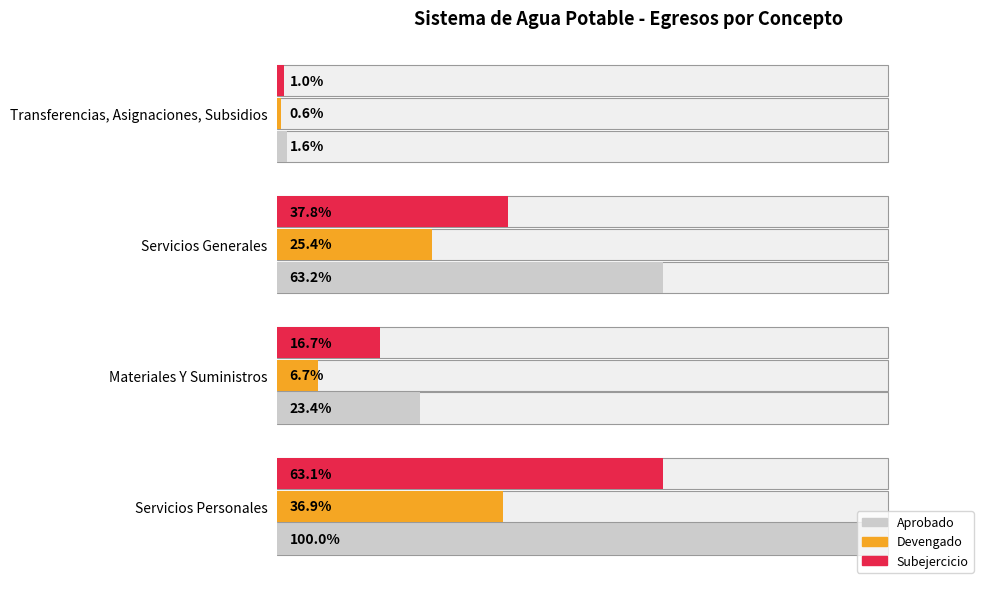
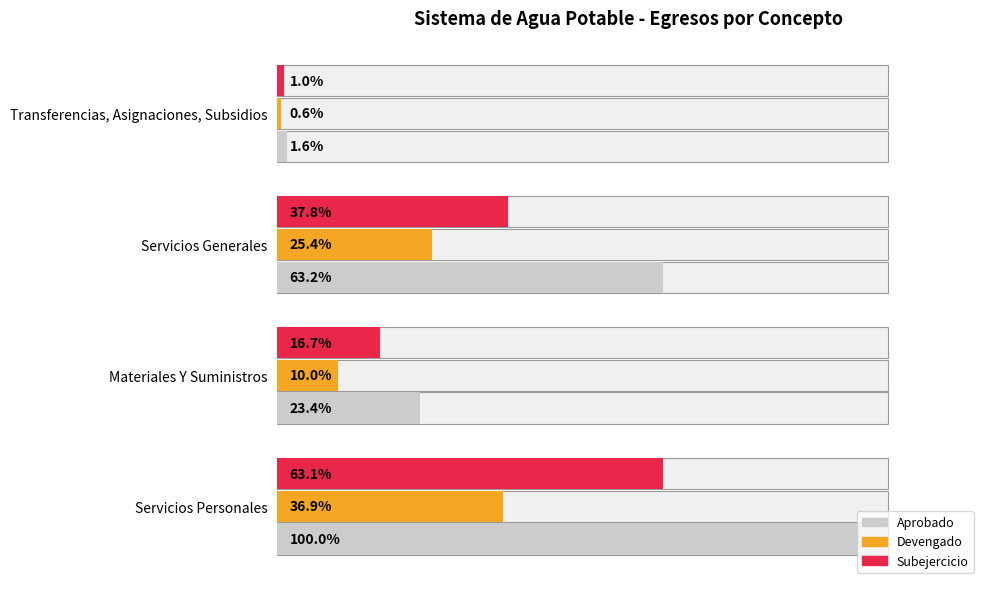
  {
    "Devengado": {
-     "Materiales Y Suministros": "6.7%"
+     "Materiales Y Suministros": "10.0%"
    }
  }
